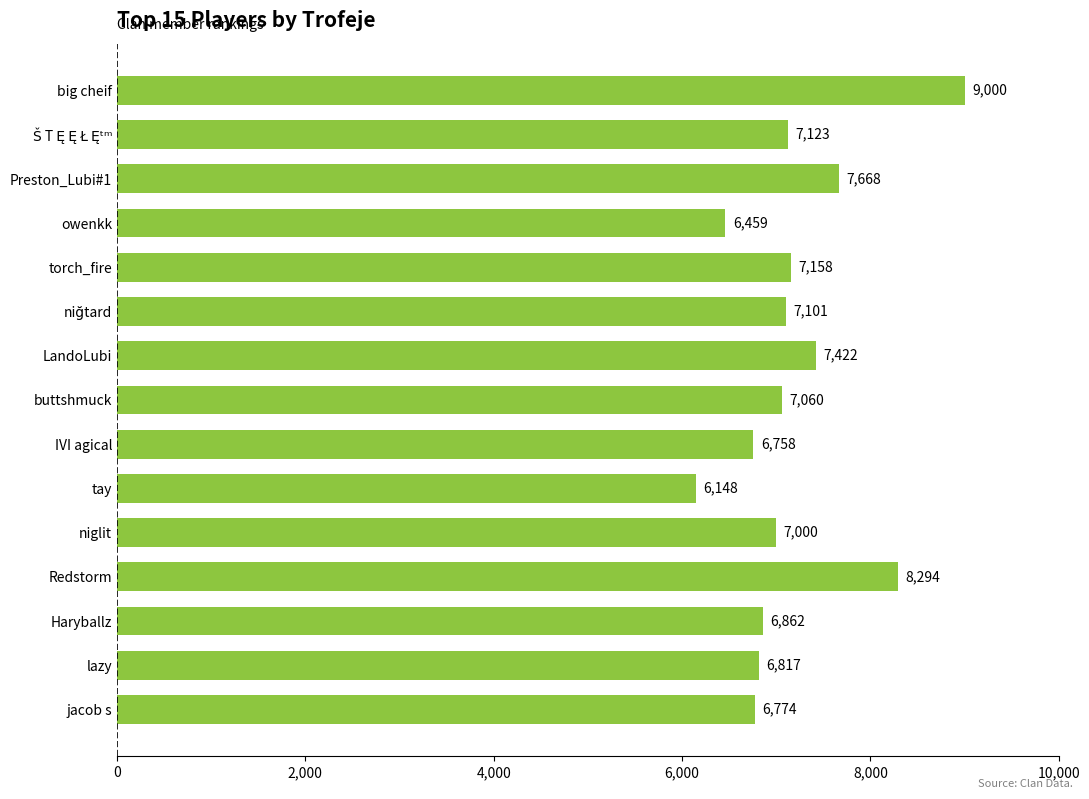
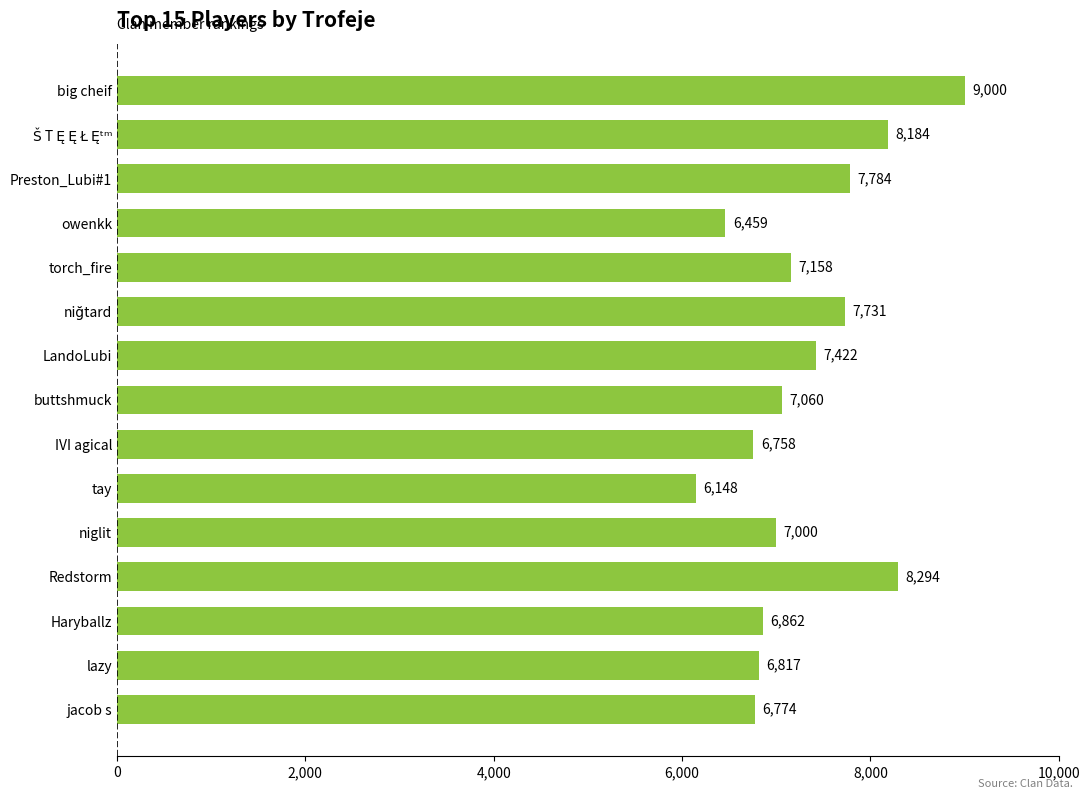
  {
    "big cheif": "9,000",
-   "Š T Ę Ę Ł Ęᵗᵐ": "7,123",
-   "Preston_Lubi#1": "7,668",
+   "Š T Ę Ę Ł Ęᵗᵐ": "8,184",
+   "Preston_Lubi#1": "7,784",
    "owenkk": "6,459",
    "torch_fire": "7,158",
-   "niğtard": "7,101",
+   "niğtard": "7,731",
    "LandoLubi": "7,422",
    "buttshmuck": "7,060",
    "IVI agical": "6,758",
    "tay": "6,148",
    "niglit": "7,000",
    "Redstorm": "8,294",
    "Haryballz": "6,862",
    "lazy": "6,817",
    "jacob s": "6,774"
  }
